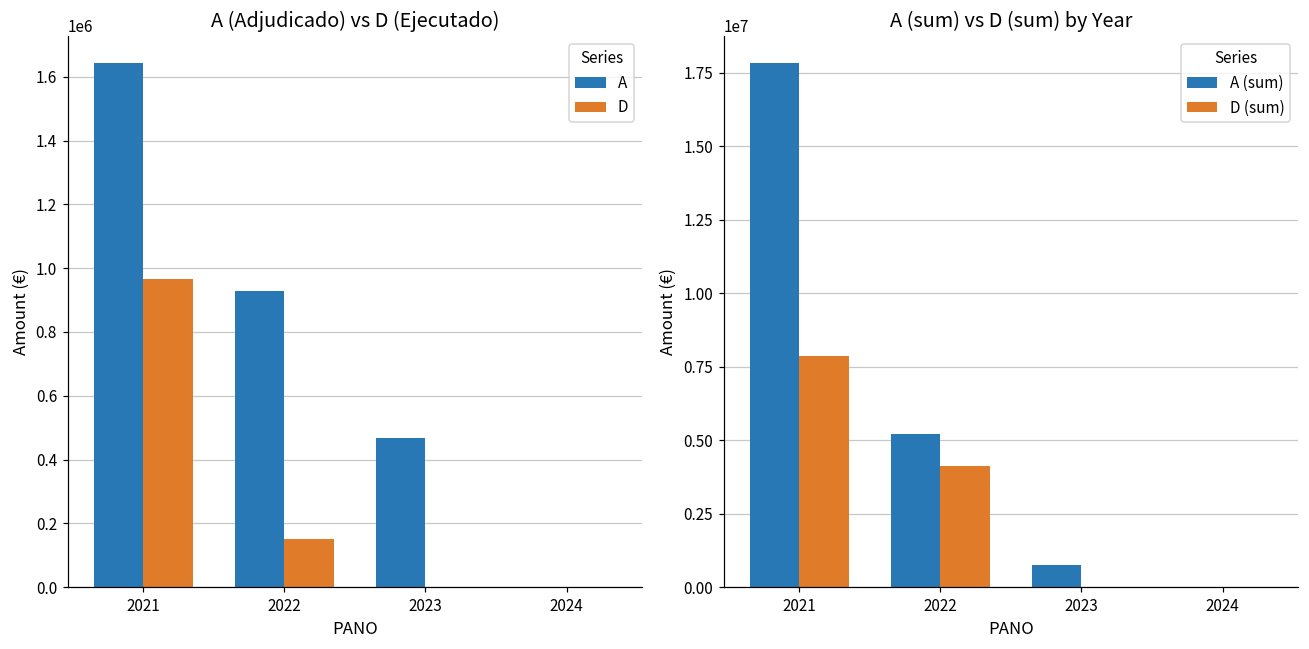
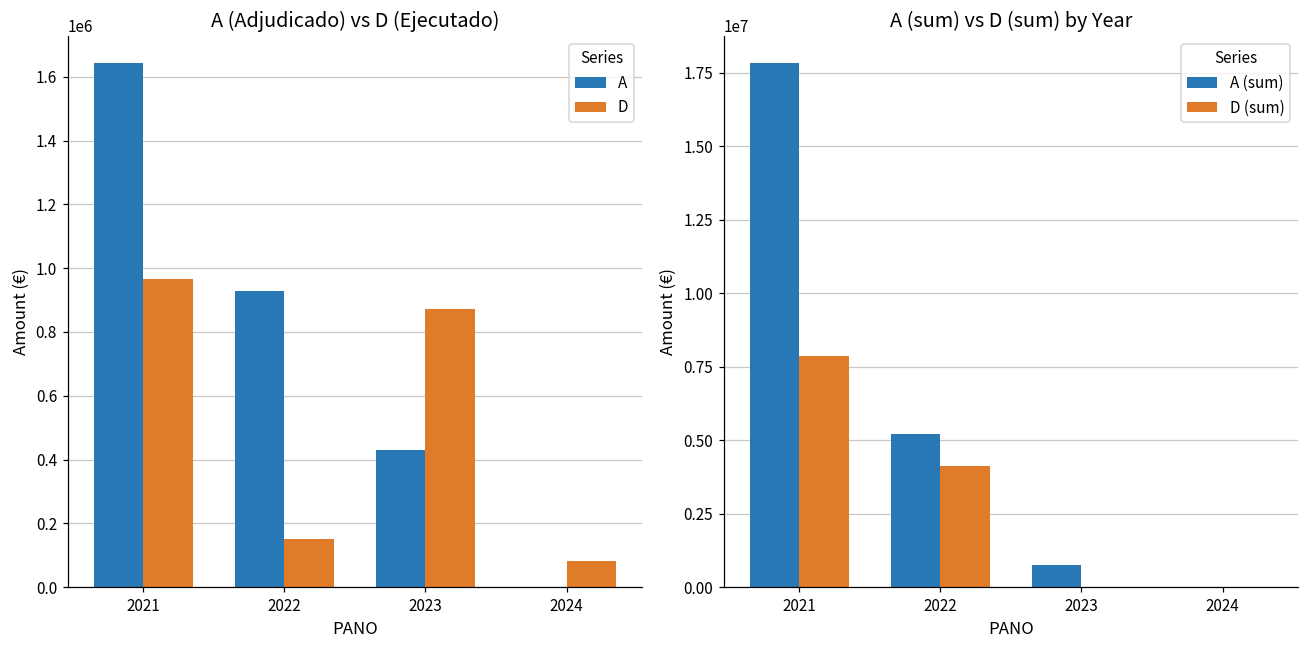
  {
    "A (Adjudicado) vs D (Ejecutado)": {
      "A": {
        "2021": 1640000,
        "2022": 930000,
-       "2023": 470000,
+       "2023": 430000,
        "2024": 0
      },
      "D": {
        "2021": 970000,
        "2022": 150000,
-       "2023": 0,
-       "2024": 0
+       "2023": 870000,
+       "2024": 80000
      }
    },
    "A (sum) vs D (sum) by Year": {
      "A (sum)": {
        "2021": 17900000,
        "2022": 5200000,
        "2023": 700000,
        "2024": 0
      },
      "D (sum)": {
        "2021": 7900000,
        "2022": 4100000,
        "2023": 0,
        "2024": 0
      }
    }
  }
